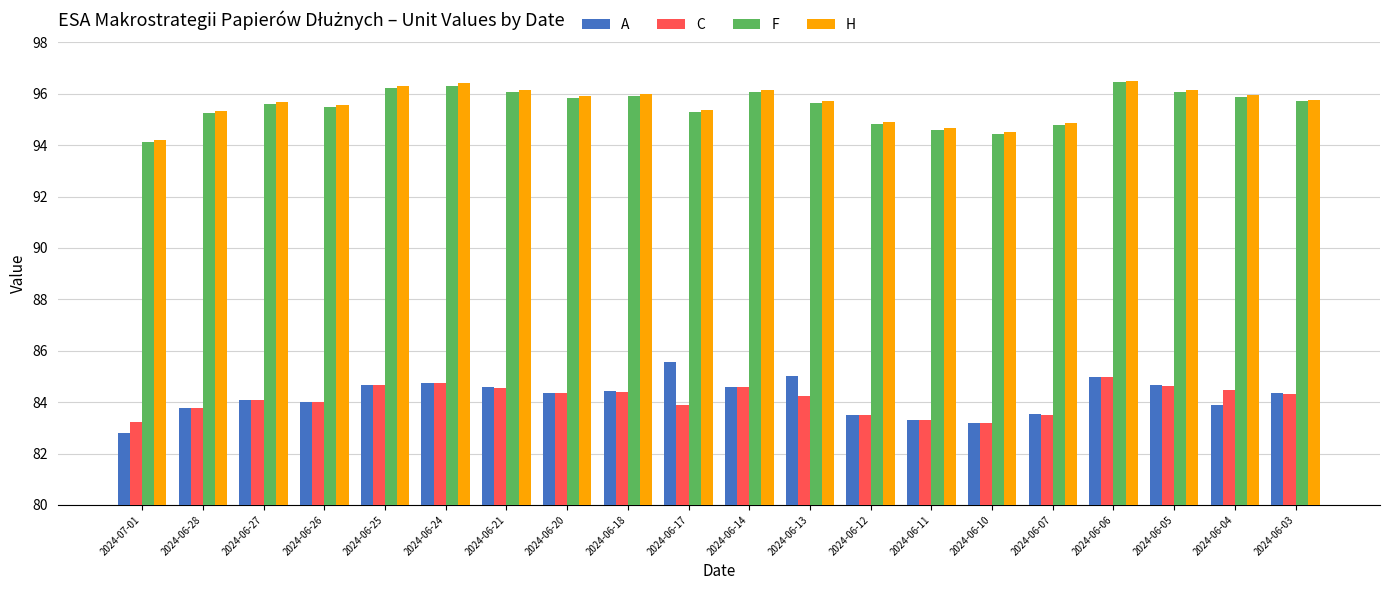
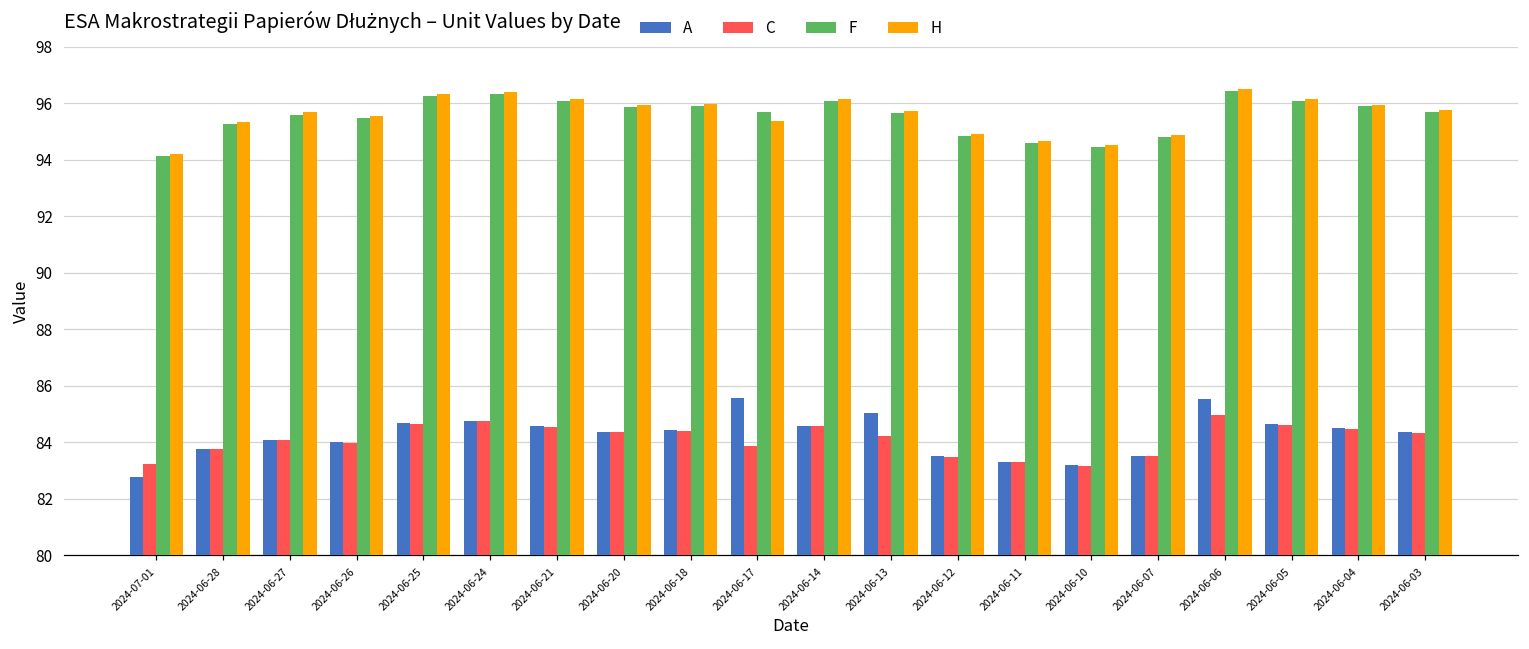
  {
    "A": {
      "2024-07-01": 82.8,
      "2024-06-28": 83.8,
      "2024-06-27": 84.1,
      "2024-06-26": 84.0,
      "2024-06-25": 84.7,
      "2024-06-24": 84.8,
      "2024-06-21": 84.6,
      "2024-06-20": 84.4,
      "2024-06-18": 84.4,
      "2024-06-17": 85.6,
      "2024-06-14": 84.6,
      "2024-06-13": 85.0,
      "2024-06-12": 83.5,
      "2024-06-11": 83.3,
      "2024-06-10": 83.2,
      "2024-06-07": 83.5,
-     "2024-06-06": 85.0,
+     "2024-06-06": 85.5,
      "2024-06-05": 84.7,
-     "2024-06-04": 83.9,
+     "2024-06-04": 84.5,
      "2024-06-03": 84.4
    },
    "C": {
      "2024-07-01": 83.2,
      "2024-06-28": 83.8,
      "2024-06-27": 84.1,
      "2024-06-26": 84.0,
      "2024-06-25": 84.7,
      "2024-06-24": 84.7,
      "2024-06-21": 84.6,
      "2024-06-20": 84.4,
      "2024-06-18": 84.4,
      "2024-06-17": 83.9,
      "2024-06-14": 84.6,
      "2024-06-13": 84.2,
      "2024-06-12": 83.5,
      "2024-06-11": 83.3,
      "2024-06-10": 83.2,
      "2024-06-07": 83.5,
      "2024-06-06": 85.0,
      "2024-06-05": 84.6,
      "2024-06-04": 84.5,
      "2024-06-03": 84.3
    },
    "F": {
      "2024-07-01": 94.1,
      "2024-06-28": 95.3,
      "2024-06-27": 95.6,
      "2024-06-26": 95.5,
      "2024-06-25": 96.2,
      "2024-06-24": 96.3,
      "2024-06-21": 96.1,
      "2024-06-20": 95.9,
      "2024-06-18": 95.9,
-     "2024-06-17": 95.3,
+     "2024-06-17": 95.7,
      "2024-06-14": 96.1,
      "2024-06-13": 95.7,
      "2024-06-12": 94.8,
      "2024-06-11": 94.6,
      "2024-06-10": 94.5,
      "2024-06-07": 94.8,
      "2024-06-06": 96.4,
      "2024-06-05": 96.1,
      "2024-06-04": 95.9,
      "2024-06-03": 95.7
    },
    "H": {
      "2024-07-01": 94.2,
      "2024-06-28": 95.3,
      "2024-06-27": 95.7,
      "2024-06-26": 95.6,
      "2024-06-25": 96.3,
      "2024-06-24": 96.4,
      "2024-06-21": 96.2,
      "2024-06-20": 95.9,
      "2024-06-18": 96.0,
      "2024-06-17": 95.4,
      "2024-06-14": 96.1,
      "2024-06-13": 95.7,
      "2024-06-12": 94.9,
      "2024-06-11": 94.7,
      "2024-06-10": 94.5,
      "2024-06-07": 94.9,
      "2024-06-06": 96.5,
      "2024-06-05": 96.1,
      "2024-06-04": 96.0,
      "2024-06-03": 95.8
    }
  }
